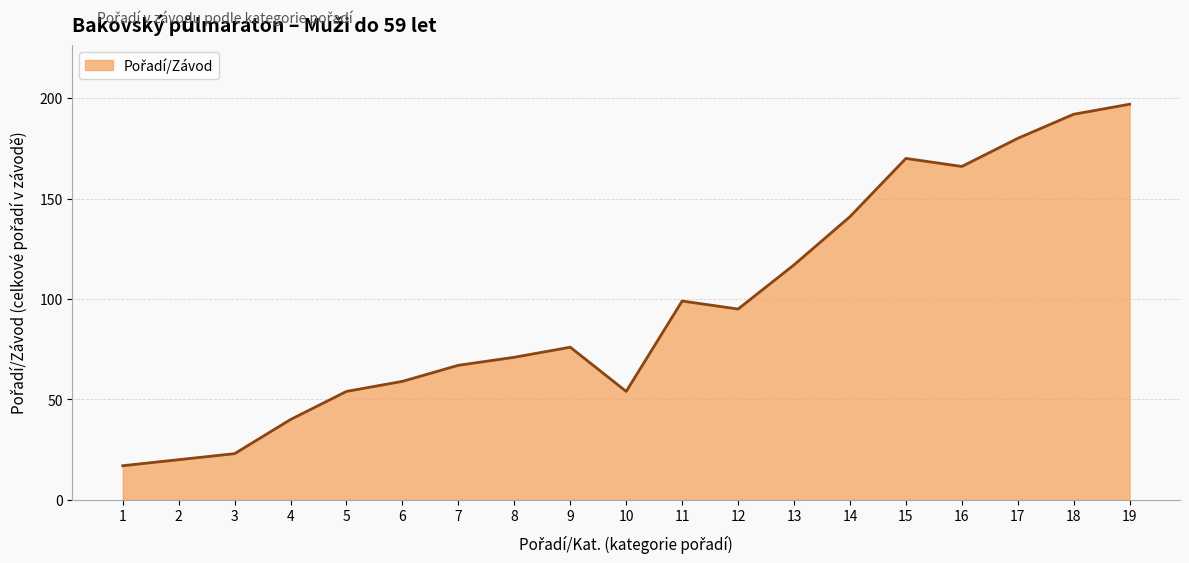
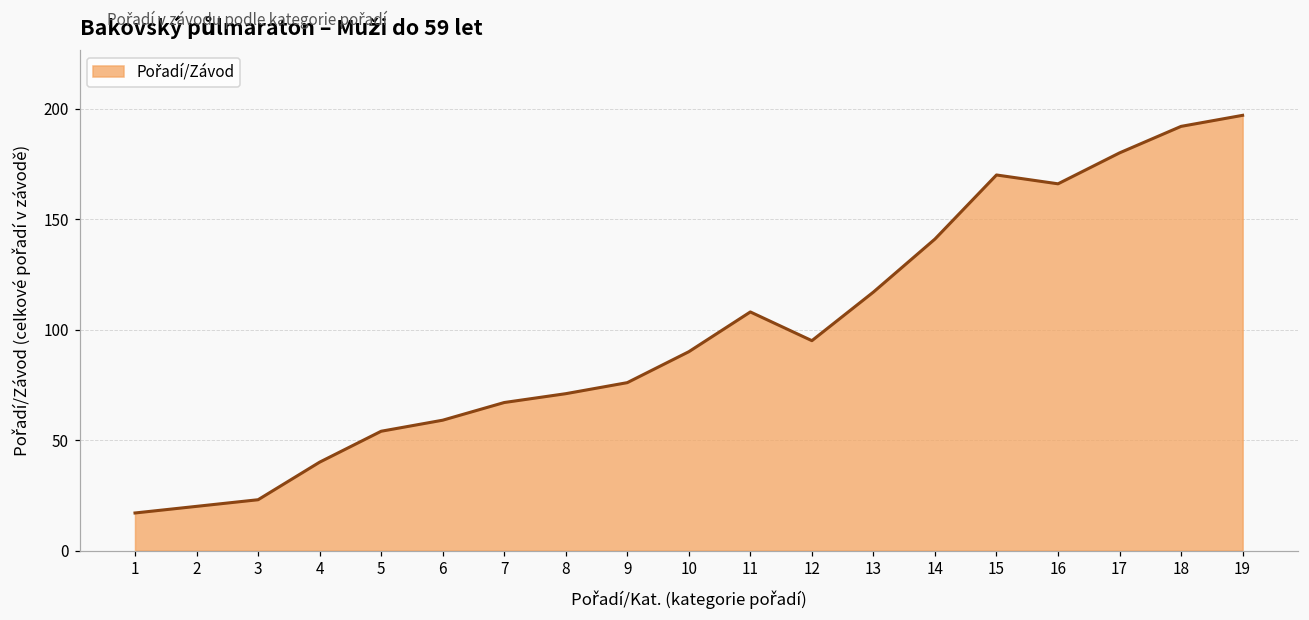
  {
    "1": 17,
    "2": 20,
    "3": 23,
    "4": 40,
    "5": 54,
    "6": 59,
    "7": 67,
    "8": 71,
    "9": 76,
-   "10": 54,
-   "11": 99,
+   "10": 90,
+   "11": 108,
    "12": 95,
    "13": 117,
    "14": 141,
    "15": 170,
    "16": 166,
    "17": 180,
    "18": 192,
    "19": 197
  }
